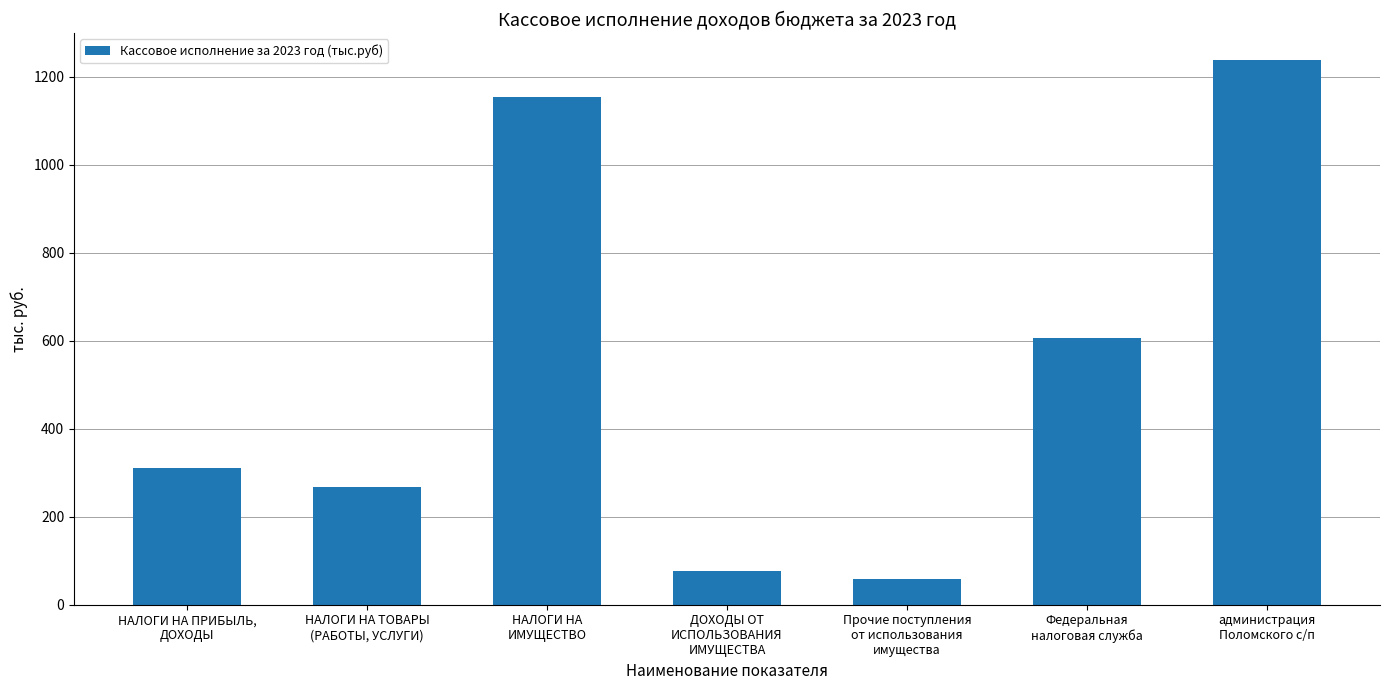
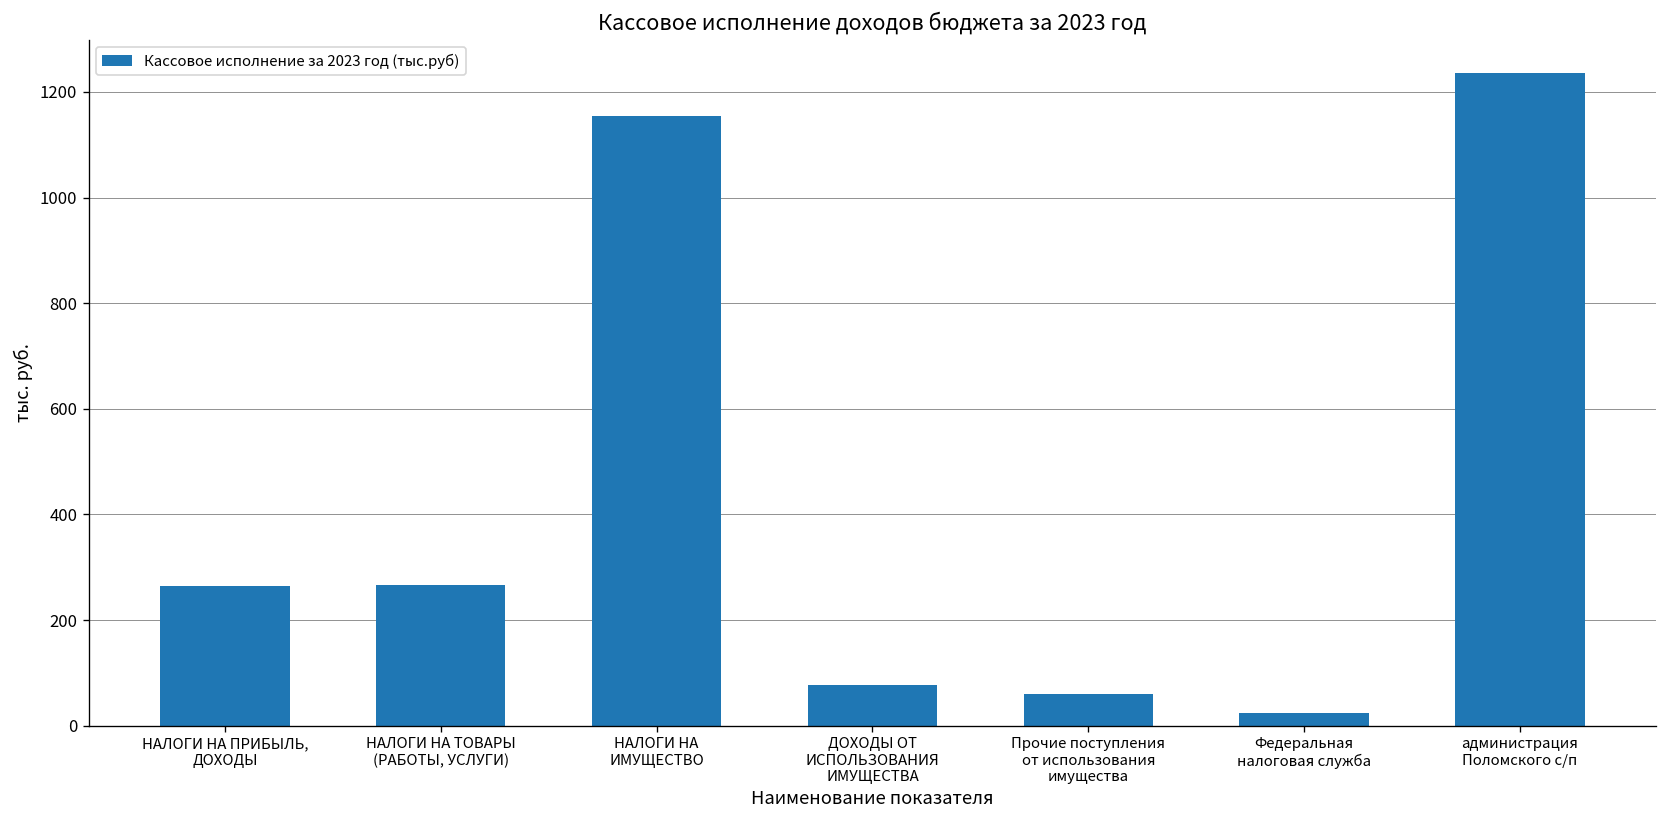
  {
-   "НАЛОГИ НА ПРИБЫЛЬ, ДОХОДЫ": 310,
+   "НАЛОГИ НА ПРИБЫЛЬ, ДОХОДЫ": 270,
    "НАЛОГИ НА ТОВАРЫ (РАБОТЫ, УСЛУГИ)": 270,
    "НАЛОГИ НА ИМУЩЕСТВО": 1150,
    "ДОХОДЫ ОТ ИСПОЛЬЗОВАНИЯ ИМУЩЕСТВА": 80,
    "Прочие поступления от использования имущества": 60,
-   "Федеральная налоговая служба": 610,
+   "Федеральная налоговая служба": 20,
    "администрация Поломского с/п": 1240
  }
